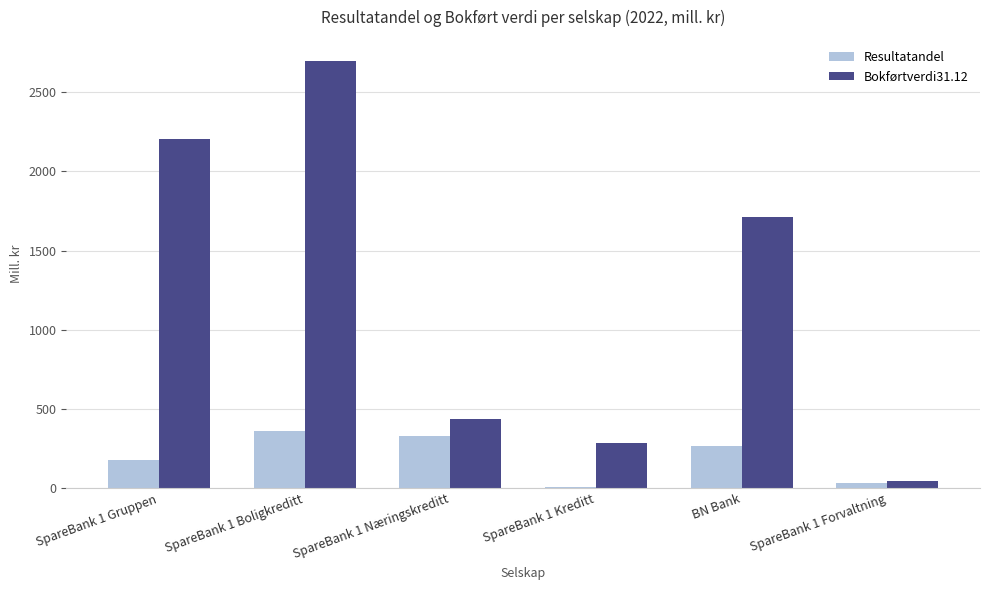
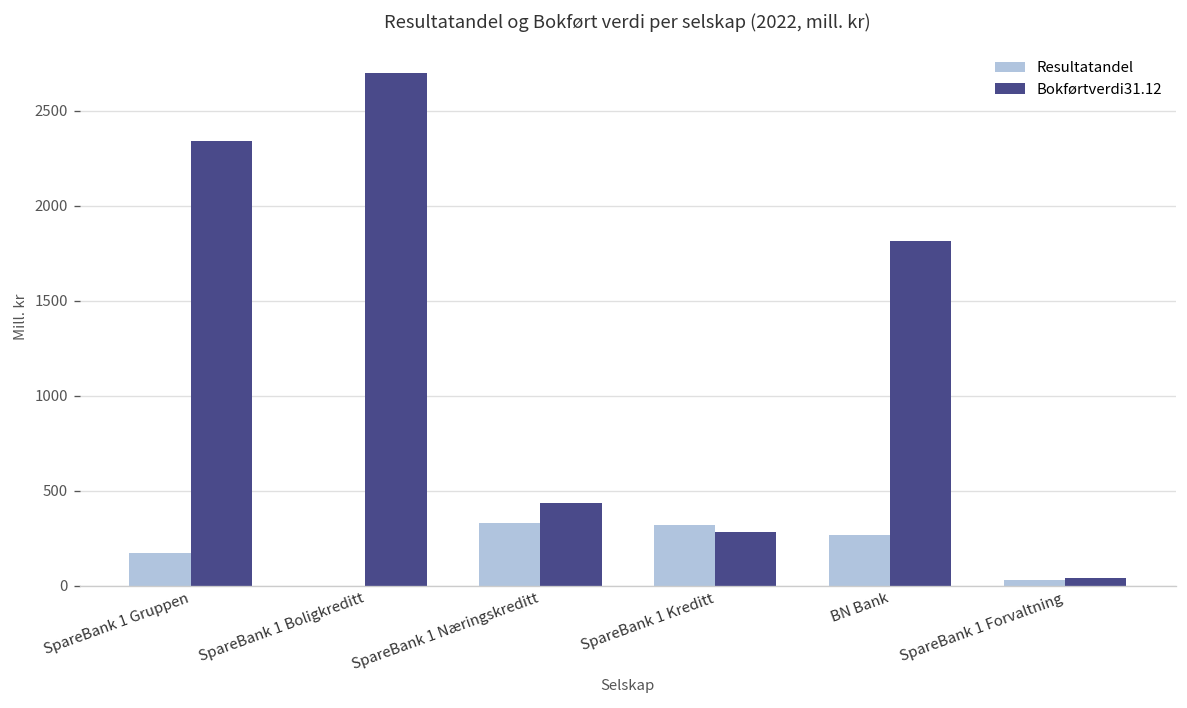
  {
    "Resultatandel": {
      "SpareBank 1 Gruppen": 180,
-     "SpareBank 1 Boligkreditt": 360,
+     "SpareBank 1 Boligkreditt": 0,
      "SpareBank 1 Næringskreditt": 330,
-     "SpareBank 1 Kreditt": 10,
+     "SpareBank 1 Kreditt": 320,
      "BN Bank": 270,
      "SpareBank 1 Forvaltning": 30
    },
    "Bokførtverdi31.12": {
-     "SpareBank 1 Gruppen": 2210,
+     "SpareBank 1 Gruppen": 2340,
      "SpareBank 1 Boligkreditt": 2700,
      "SpareBank 1 Næringskreditt": 440,
      "SpareBank 1 Kreditt": 280,
-     "BN Bank": 1710,
+     "BN Bank": 1810,
      "SpareBank 1 Forvaltning": 40
    }
  }
